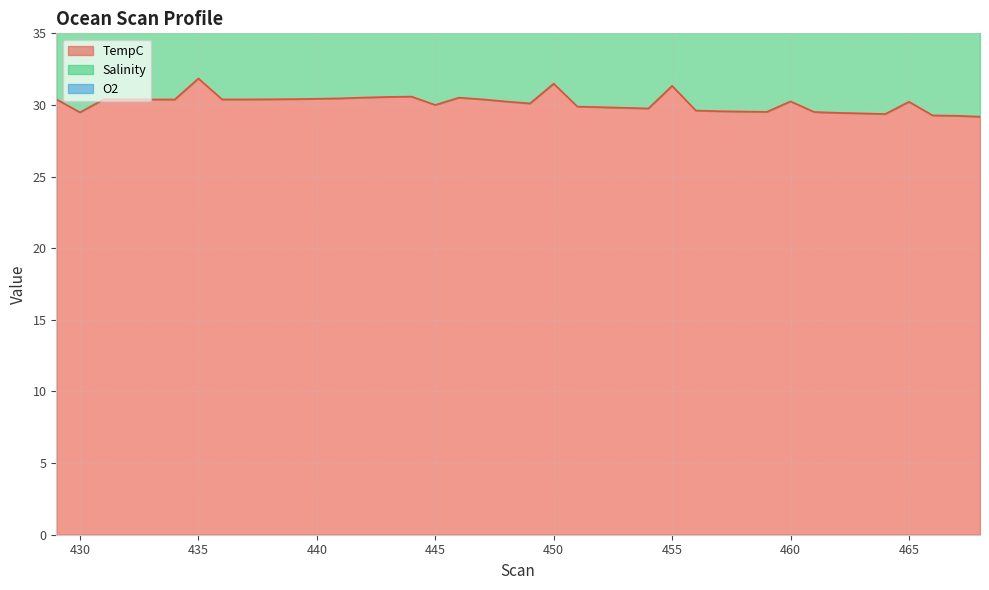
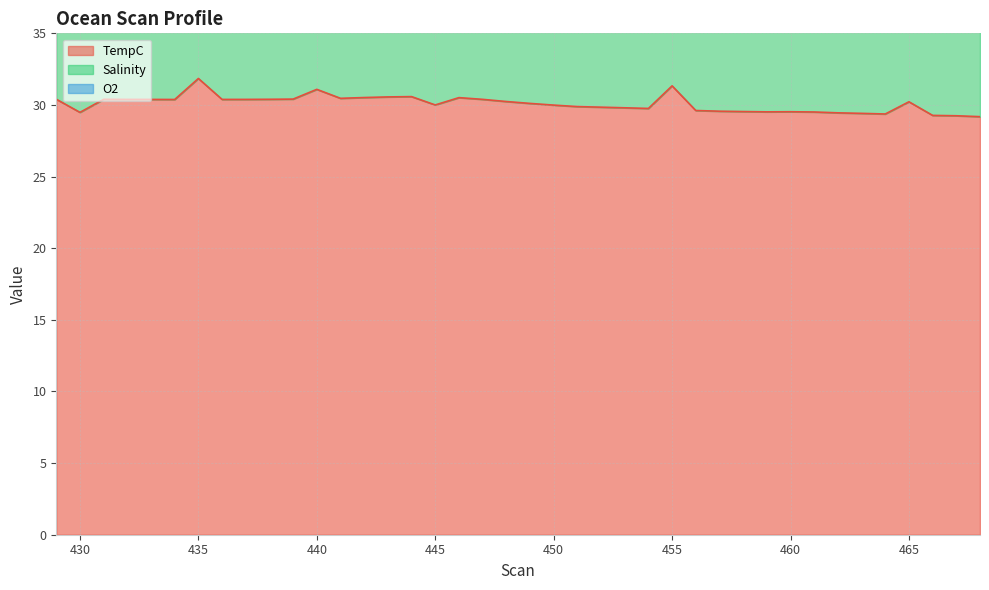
  {
    "TempC": {
      "430": 29.5,
      "435": 31.8,
-     "440": 30.4,
+     "440": 31.1,
      "445": 30.0,
-     "450": 31.5,
+     "450": 30.0,
      "455": 31.3,
-     "460": 30.3,
+     "460": 29.5,
      "465": 30.2
    }
  }
